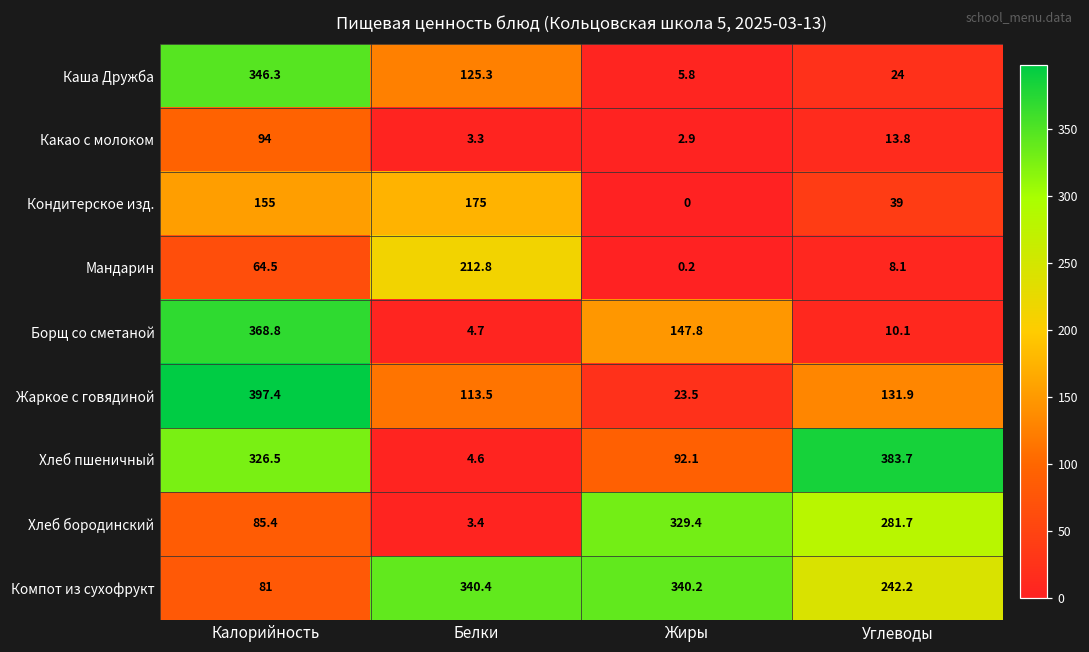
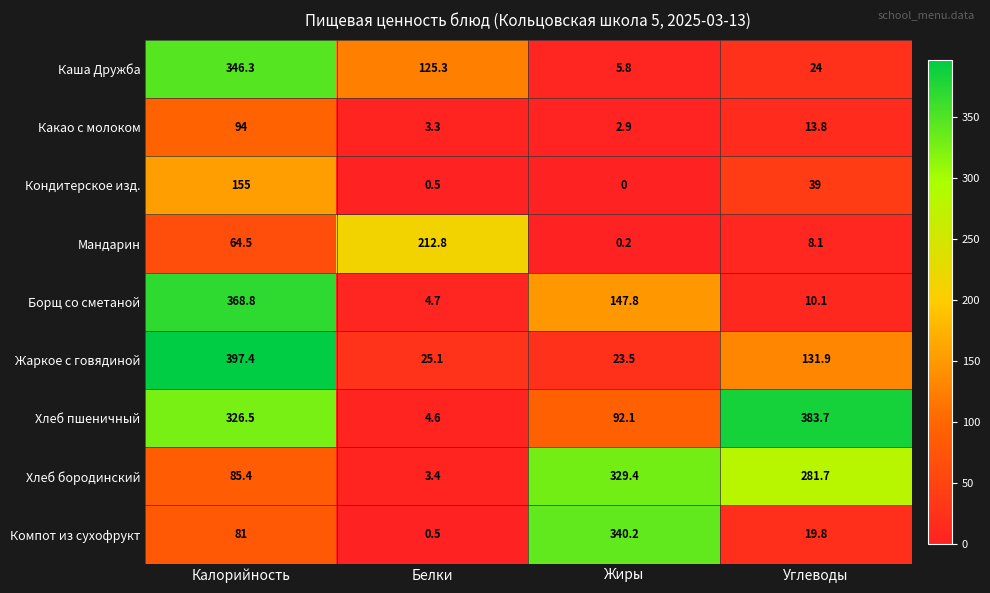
  {
    "Каша Дружба": {
      "Калорийность": 346.3,
      "Белки": 125.3,
      "Жиры": 5.8,
      "Углеводы": 24
    },
    "Какао с молоком": {
      "Калорийность": 94,
      "Белки": 3.3,
      "Жиры": 2.9,
      "Углеводы": 13.8
    },
    "Кондитерское изд.": {
      "Калорийность": 155,
-     "Белки": 175,
+     "Белки": 0.5,
      "Жиры": 0,
      "Углеводы": 39
    },
    "Мандарин": {
      "Калорийность": 64.5,
      "Белки": 212.8,
      "Жиры": 0.2,
      "Углеводы": 8.1
    },
    "Борщ со сметаной": {
      "Калорийность": 368.8,
      "Белки": 4.7,
      "Жиры": 147.8,
      "Углеводы": 10.1
    },
    "Жаркое с говядиной": {
      "Калорийность": 397.4,
-     "Белки": 113.5,
+     "Белки": 25.1,
      "Жиры": 23.5,
      "Углеводы": 131.9
    },
    "Хлеб пшеничный": {
      "Калорийность": 326.5,
      "Белки": 4.6,
      "Жиры": 92.1,
      "Углеводы": 383.7
    },
    "Хлеб бородинский": {
      "Калорийность": 85.4,
      "Белки": 3.4,
      "Жиры": 329.4,
      "Углеводы": 281.7
    },
    "Компот из сухофрукт": {
      "Калорийность": 81,
-     "Белки": 340.4,
+     "Белки": 0.5,
      "Жиры": 340.2,
-     "Углеводы": 242.2
+     "Углеводы": 19.8
    }
  }
